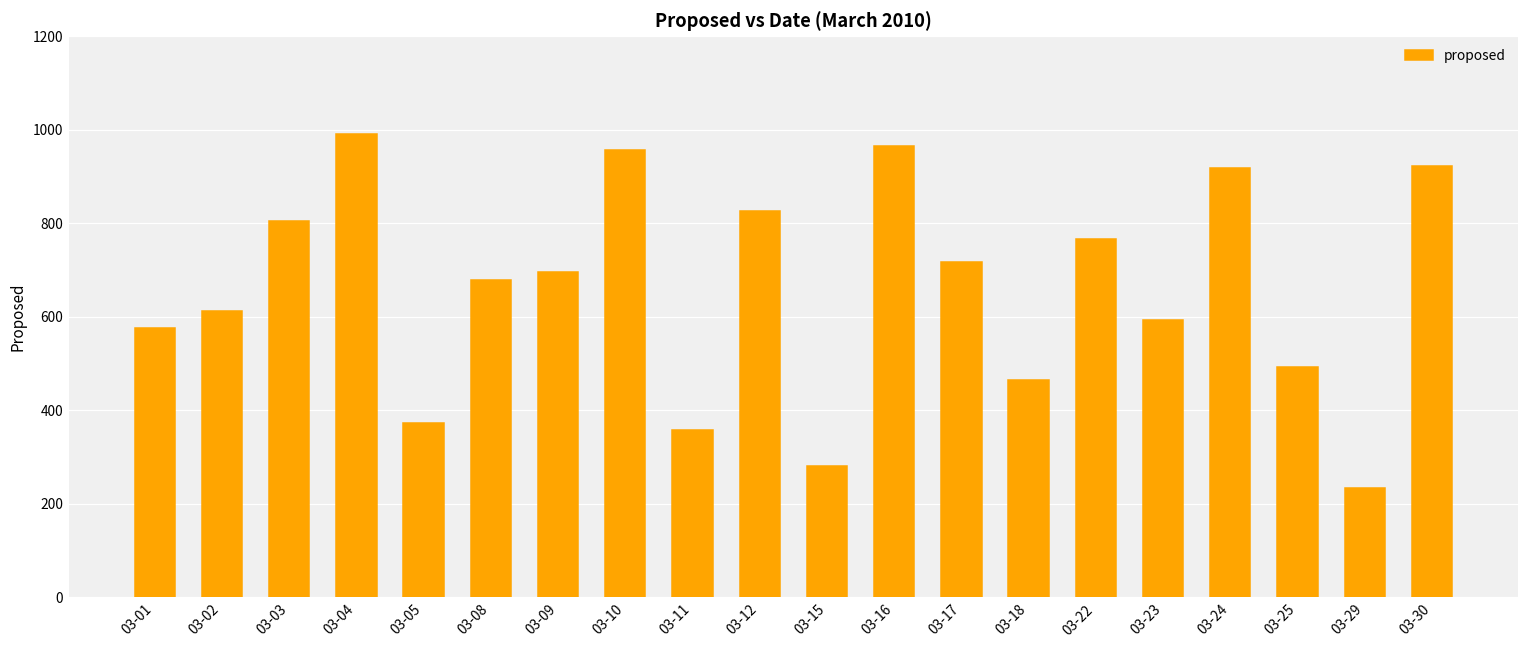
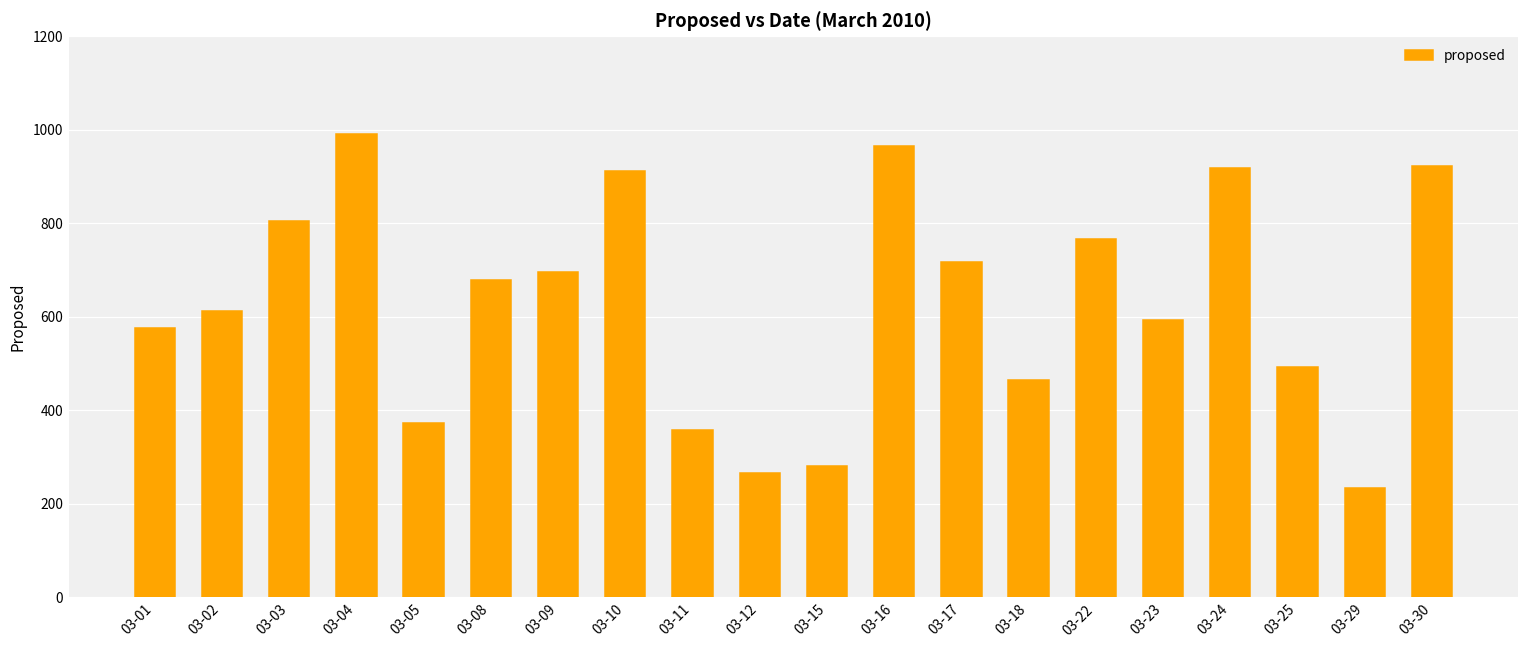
  {
    "03-01": 580,
    "03-02": 610,
    "03-03": 810,
    "03-04": 990,
    "03-05": 370,
    "03-08": 680,
    "03-09": 700,
-   "03-10": 960,
+   "03-10": 910,
    "03-11": 360,
-   "03-12": 830,
+   "03-12": 270,
    "03-15": 280,
    "03-16": 970,
    "03-17": 720,
    "03-18": 470,
    "03-22": 770,
    "03-23": 590,
    "03-24": 920,
    "03-25": 490,
    "03-29": 230,
    "03-30": 920
  }
